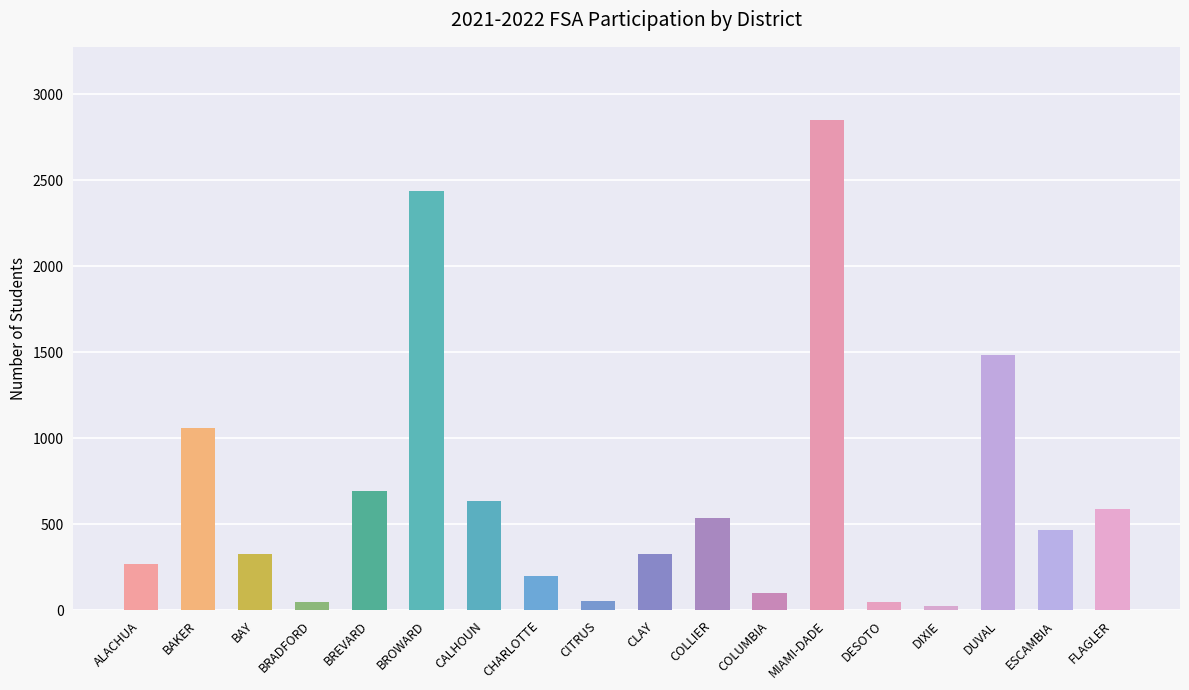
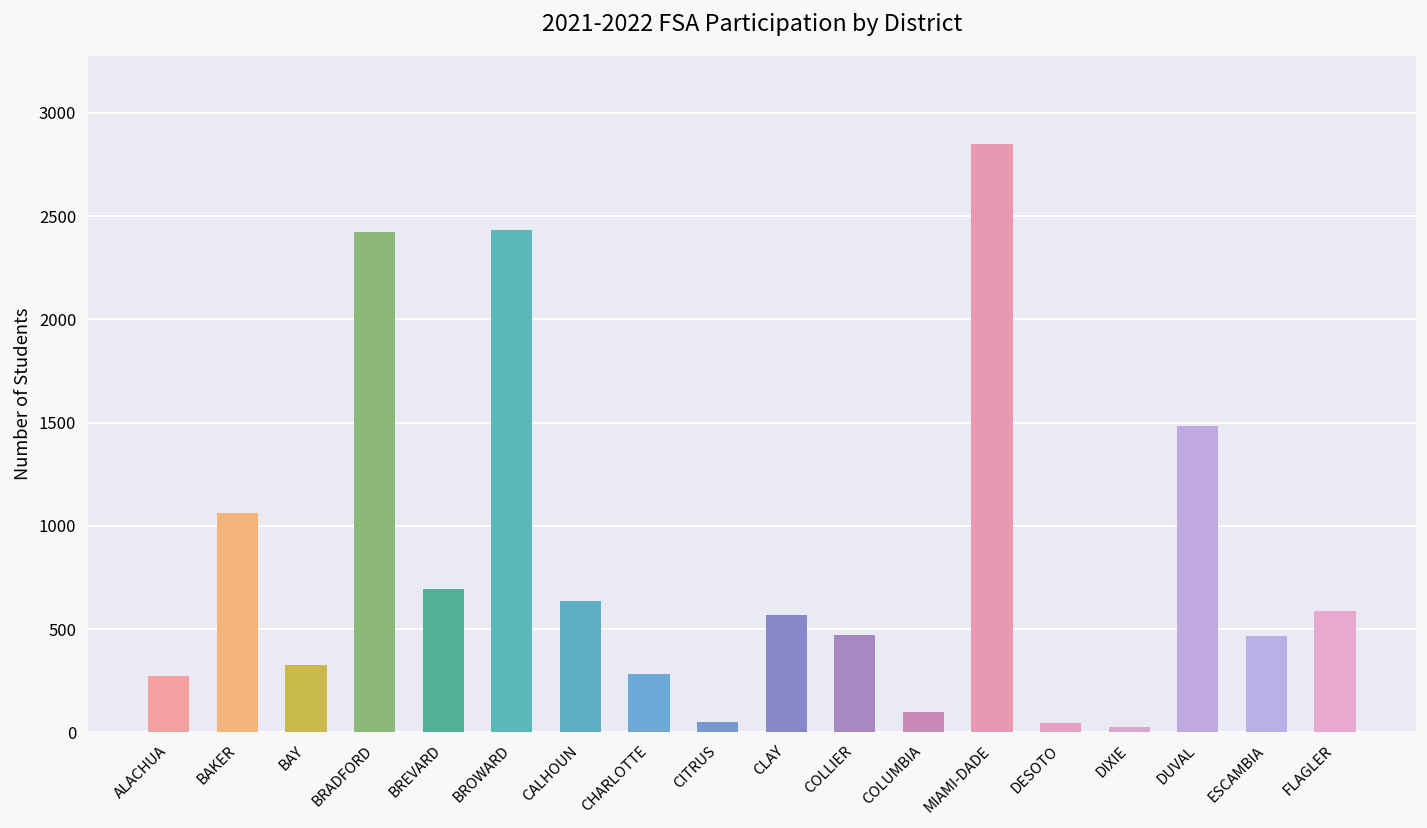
  {
    "ALACHUA": 270,
    "BAKER": 1060,
    "BAY": 330,
-   "BRADFORD": 50,
+   "BRADFORD": 2430,
    "BREVARD": 690,
    "BROWARD": 2430,
    "CALHOUN": 640,
-   "CHARLOTTE": 200,
+   "CHARLOTTE": 280,
    "CITRUS": 50,
-   "CLAY": 330,
-   "COLLIER": 540,
+   "CLAY": 570,
+   "COLLIER": 470,
    "COLUMBIA": 100,
    "MIAMI-DADE": 2850,
    "DESOTO": 50,
    "DIXIE": 30,
    "DUVAL": 1480,
    "ESCAMBIA": 470,
    "FLAGLER": 590
  }
